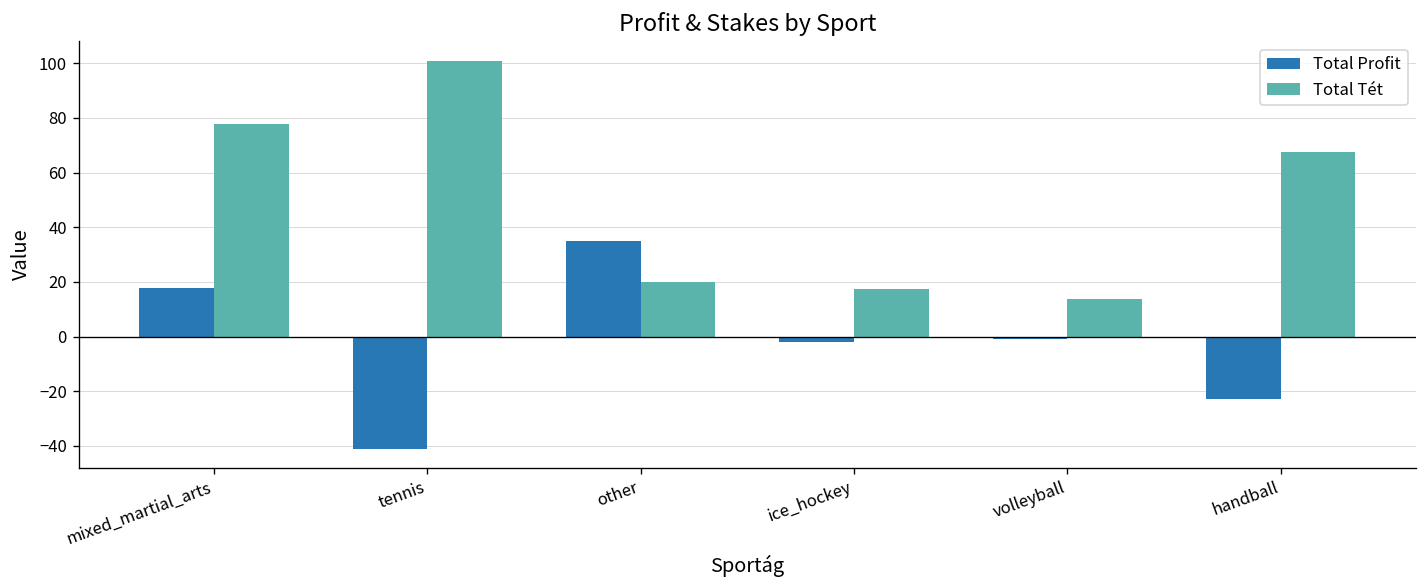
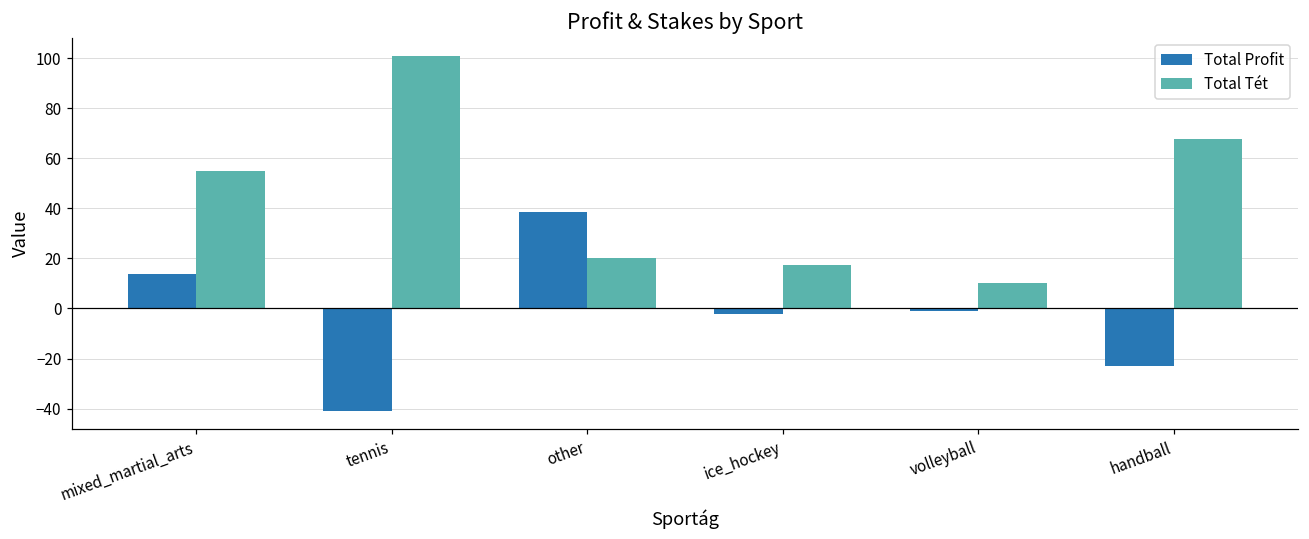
  {
    "Total Profit": {
-     "mixed_martial_arts": 18,
+     "mixed_martial_arts": 14,
      "tennis": -41,
-     "other": 35,
+     "other": 39,
      "ice_hockey": -2,
      "handball": -23
    },
    "Total Tét": {
-     "mixed_martial_arts": 78,
+     "mixed_martial_arts": 55,
      "tennis": 101,
      "other": 20,
      "ice_hockey": 18,
-     "volleyball": 14,
+     "volleyball": 10,
      "handball": 68
    }
  }
